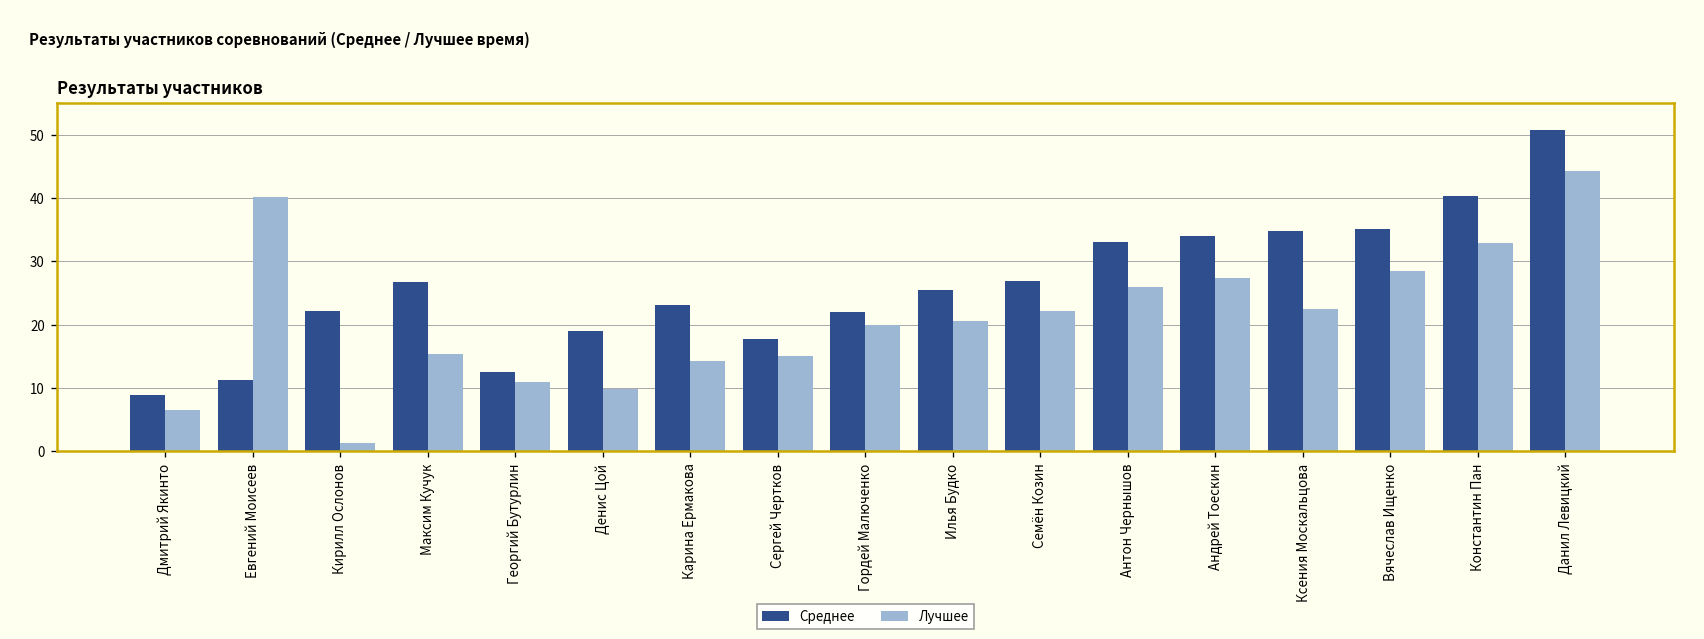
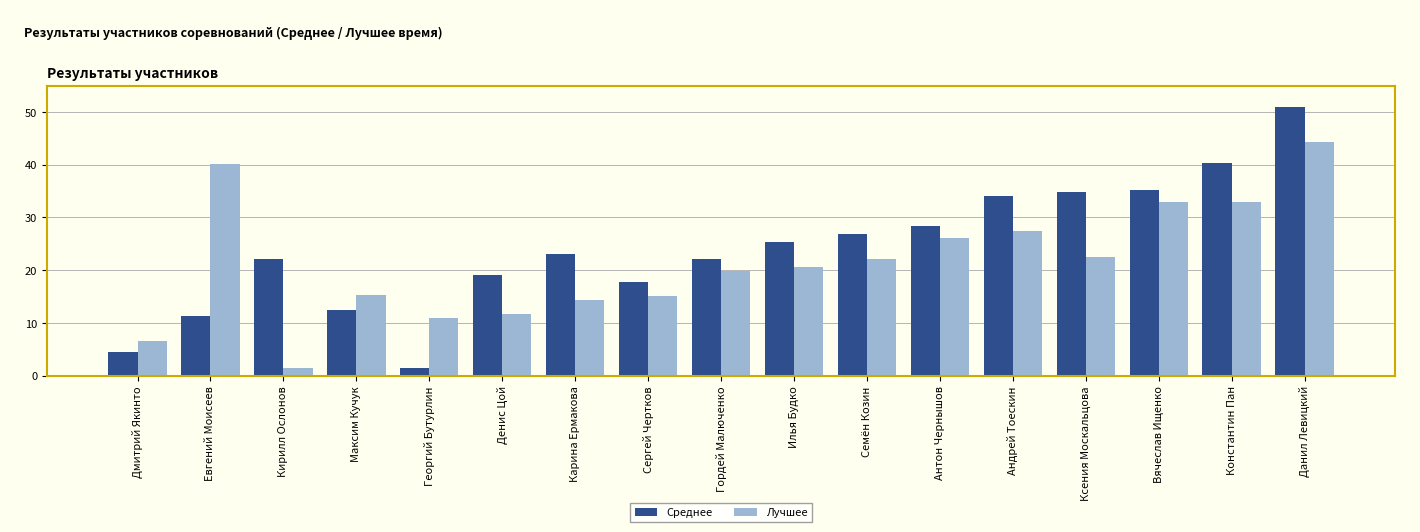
  {
    "Среднее": {
-     "Дмитрий Якинто": 9,
+     "Дмитрий Якинто": 5,
      "Евгений Моисеев": 11,
      "Кирилл Ослонов": 22,
-     "Максим Кучук": 27,
-     "Георгий Бутурлин": 13,
+     "Максим Кучук": 13,
+     "Георгий Бутурлин": 1,
      "Денис Цой": 19,
      "Карина Ермакова": 23,
      "Сергей Чертков": 18,
      "Гордей Малюченко": 22,
      "Илья Будко": 25,
      "Семён Козин": 27,
-     "Антон Чернышов": 33,
+     "Антон Чернышов": 28,
      "Андрей Тоескин": 34,
      "Ксения Москальцова": 35,
      "Вячеслав Ищенко": 35,
      "Константин Пан": 40,
      "Данил Левицкий": 51
    },
    "Лучшее": {
      "Дмитрий Якинто": 7,
      "Евгений Моисеев": 40,
      "Кирилл Ослонов": 1,
      "Максим Кучук": 15,
      "Георгий Бутурлин": 11,
-     "Денис Цой": 10,
+     "Денис Цой": 12,
      "Карина Ермакова": 14,
      "Сергей Чертков": 15,
      "Гордей Малюченко": 20,
      "Илья Будко": 21,
      "Семён Козин": 22,
      "Антон Чернышов": 26,
      "Андрей Тоескин": 27,
      "Ксения Москальцова": 22,
-     "Вячеслав Ищенко": 28,
+     "Вячеслав Ищенко": 33,
      "Константин Пан": 33,
      "Данил Левицкий": 44
    }
  }
